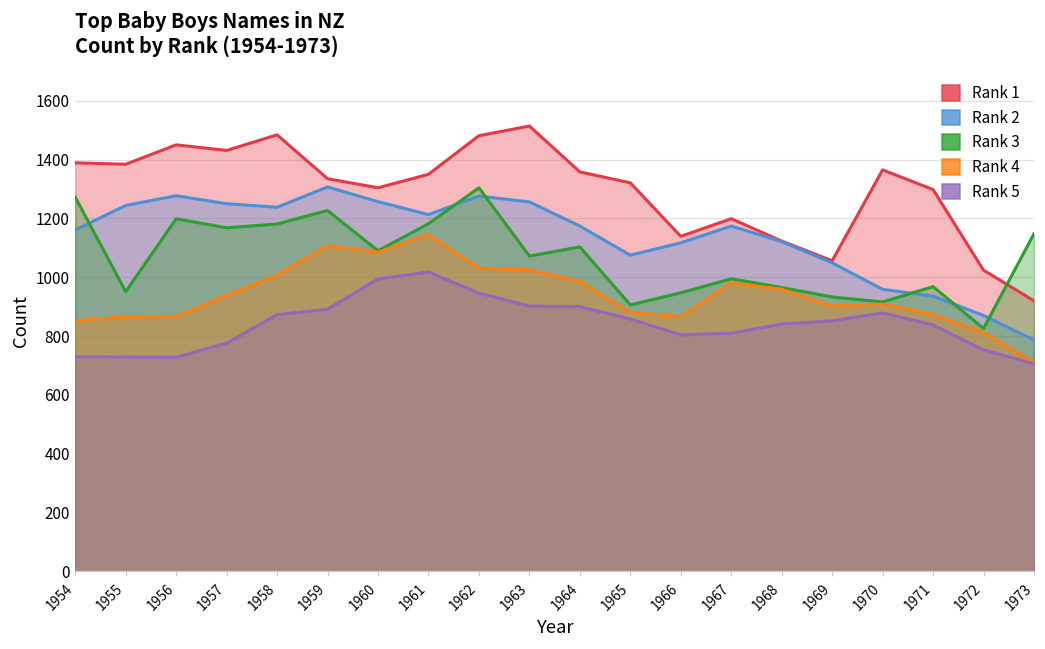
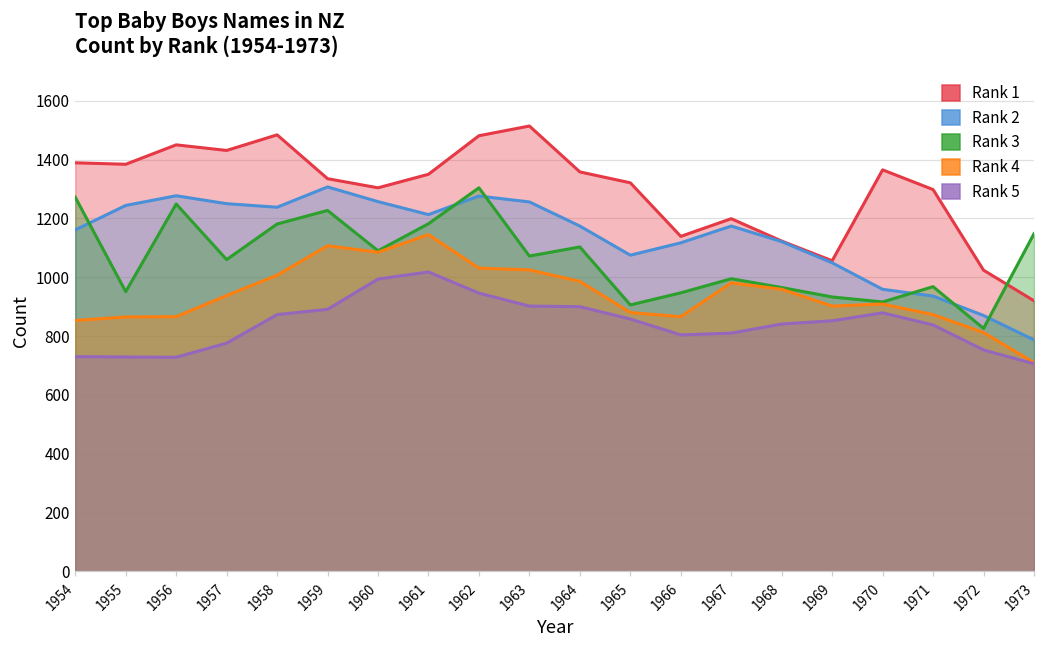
  {
    "Rank 3": {
      "1954": 1270,
      "1955": 950,
-     "1956": 1200,
-     "1957": 1170,
+     "1956": 1250,
+     "1957": 1060,
      "1958": 1180,
      "1959": 1230,
      "1961": 1180,
      "1962": 1300,
      "1963": 1070,
      "1964": 1100,
      "1965": 910,
      "1966": 950,
      "1967": 1000,
      "1969": 930,
      "1971": 970,
      "1972": 830,
      "1973": 1150
    }
  }
